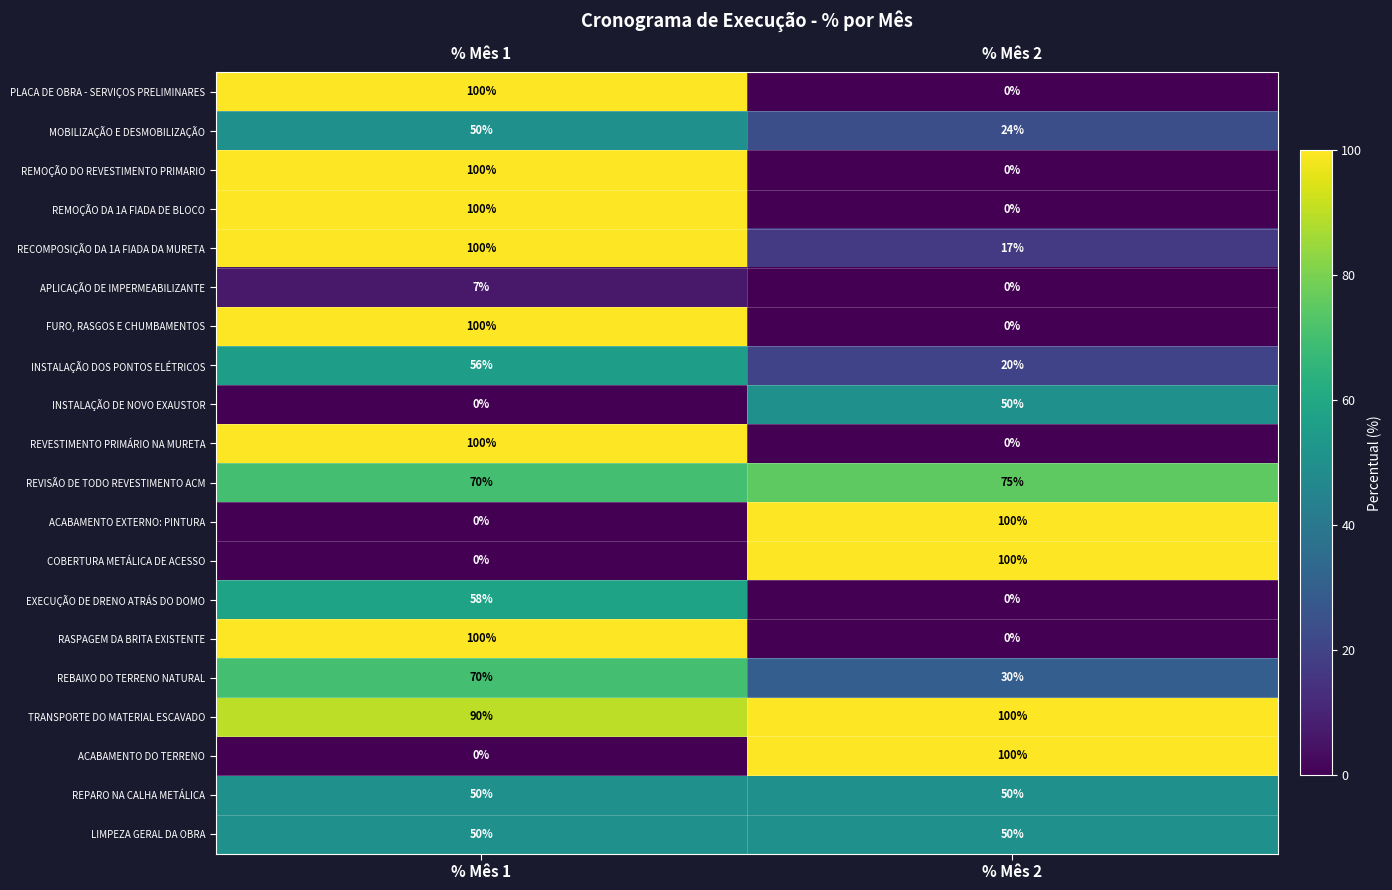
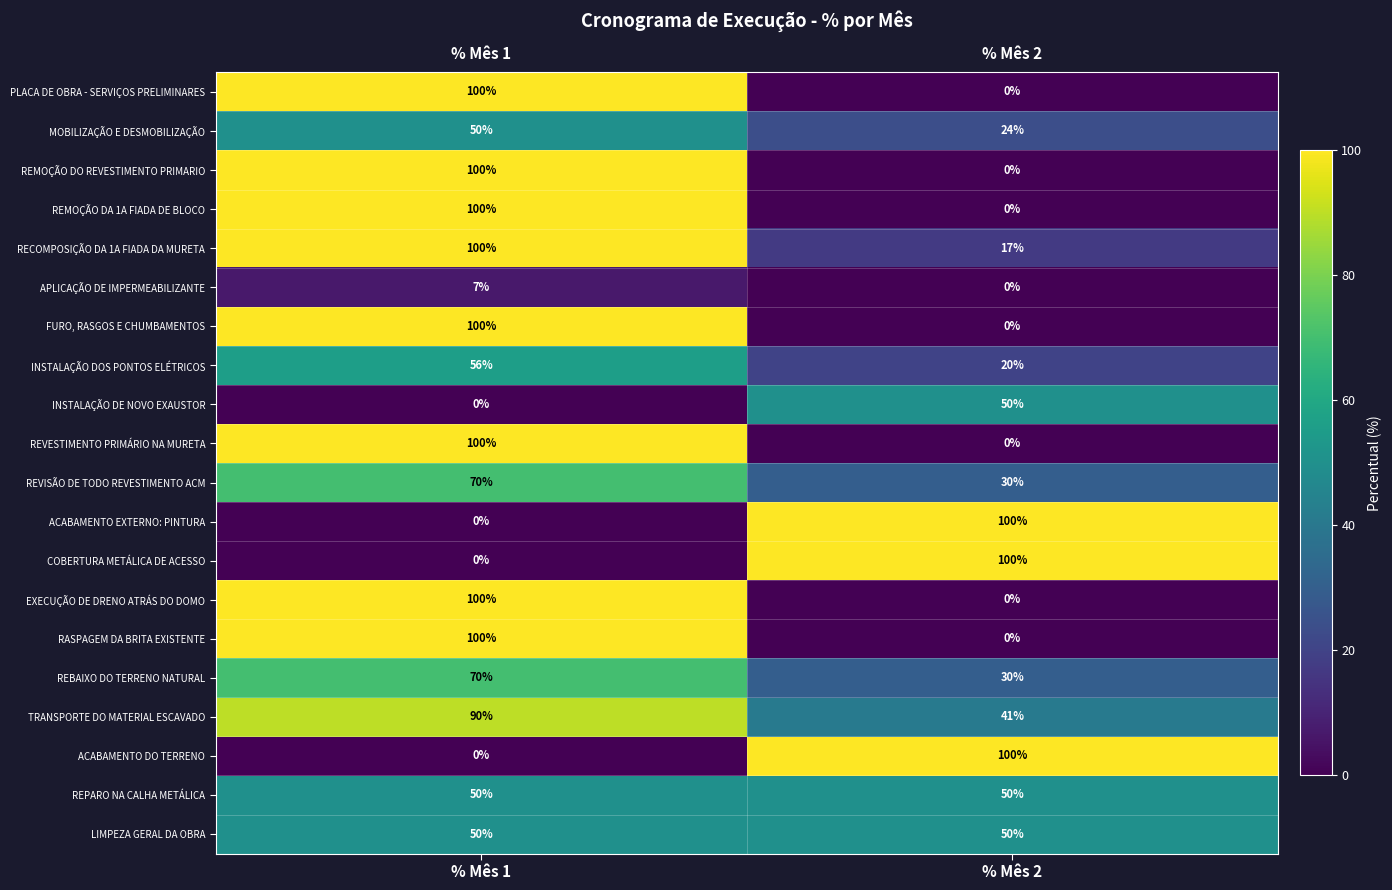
  {
    "PLACA DE OBRA - SERVIÇOS PRELIMINARES": {
      "% Mês 1": "100%",
      "% Mês 2": "0%"
    },
    "MOBILIZAÇÃO E DESMOBILIZAÇÃO": {
      "% Mês 1": "50%",
      "% Mês 2": "24%"
    },
    "REMOÇÃO DO REVESTIMENTO PRIMARIO": {
      "% Mês 1": "100%",
      "% Mês 2": "0%"
    },
    "REMOÇÃO DA 1A FIADA DE BLOCO": {
      "% Mês 1": "100%",
      "% Mês 2": "0%"
    },
    "RECOMPOSIÇÃO DA 1A FIADA DA MURETA": {
      "% Mês 1": "100%",
      "% Mês 2": "17%"
    },
    "APLICAÇÃO DE IMPERMEABILIZANTE": {
      "% Mês 1": "7%",
      "% Mês 2": "0%"
    },
    "FURO, RASGOS E CHUMBAMENTOS": {
      "% Mês 1": "100%",
      "% Mês 2": "0%"
    },
    "INSTALAÇÃO DOS PONTOS ELÉTRICOS": {
      "% Mês 1": "56%",
      "% Mês 2": "20%"
    },
    "INSTALAÇÃO DE NOVO EXAUSTOR": {
      "% Mês 1": "0%",
      "% Mês 2": "50%"
    },
    "REVESTIMENTO PRIMÁRIO NA MURETA": {
      "% Mês 1": "100%",
      "% Mês 2": "0%"
    },
    "REVISÃO DE TODO REVESTIMENTO ACM": {
      "% Mês 1": "70%",
-     "% Mês 2": "75%"
+     "% Mês 2": "30%"
    },
    "ACABAMENTO EXTERNO: PINTURA": {
      "% Mês 1": "0%",
      "% Mês 2": "100%"
    },
    "COBERTURA METÁLICA DE ACESSO": {
      "% Mês 1": "0%",
      "% Mês 2": "100%"
    },
    "EXECUÇÃO DE DRENO ATRÁS DO DOMO": {
-     "% Mês 1": "58%",
+     "% Mês 1": "100%",
      "% Mês 2": "0%"
    },
    "RASPAGEM DA BRITA EXISTENTE": {
      "% Mês 1": "100%",
      "% Mês 2": "0%"
    },
    "REBAIXO DO TERRENO NATURAL": {
      "% Mês 1": "70%",
      "% Mês 2": "30%"
    },
    "TRANSPORTE DO MATERIAL ESCAVADO": {
      "% Mês 1": "90%",
-     "% Mês 2": "100%"
+     "% Mês 2": "41%"
    },
    "ACABAMENTO DO TERRENO": {
      "% Mês 1": "0%",
      "% Mês 2": "100%"
    },
    "REPARO NA CALHA METÁLICA": {
      "% Mês 1": "50%",
      "% Mês 2": "50%"
    },
    "LIMPEZA GERAL DA OBRA": {
      "% Mês 1": "50%",
      "% Mês 2": "50%"
    }
  }
